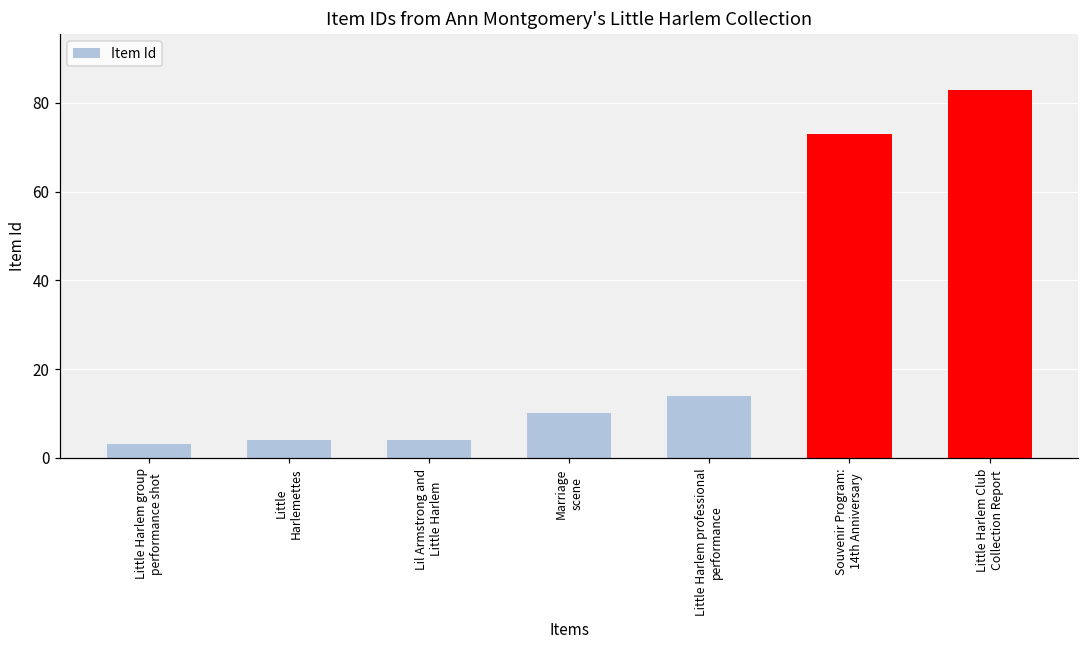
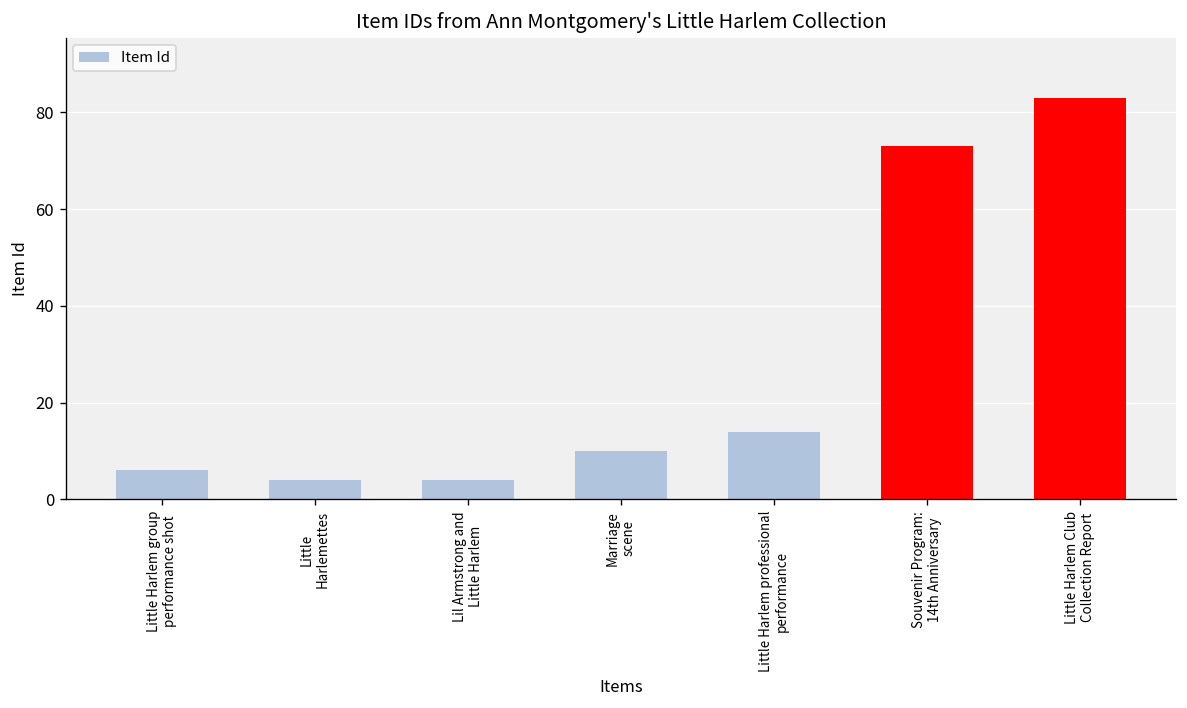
  {
-   "Little Harlem group performance shot": 3,
+   "Little Harlem group performance shot": 6,
    "Little Harlemettes": 4,
    "Lil Armstrong and Little Harlem": 4,
    "Marriage scene": 10,
    "Little Harlem professional performance": 14,
    "Souvenir Program: 14th Anniversary": 73,
    "Little Harlem Club Collection Report": 83
  }
